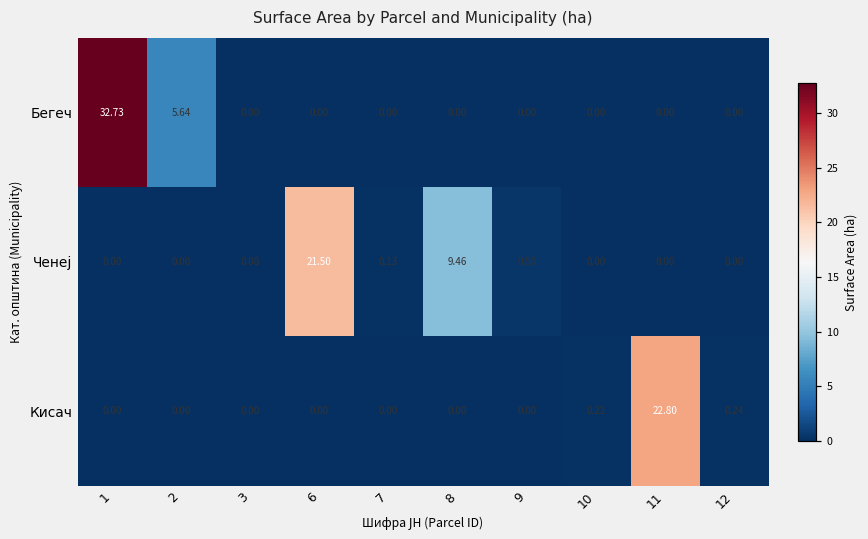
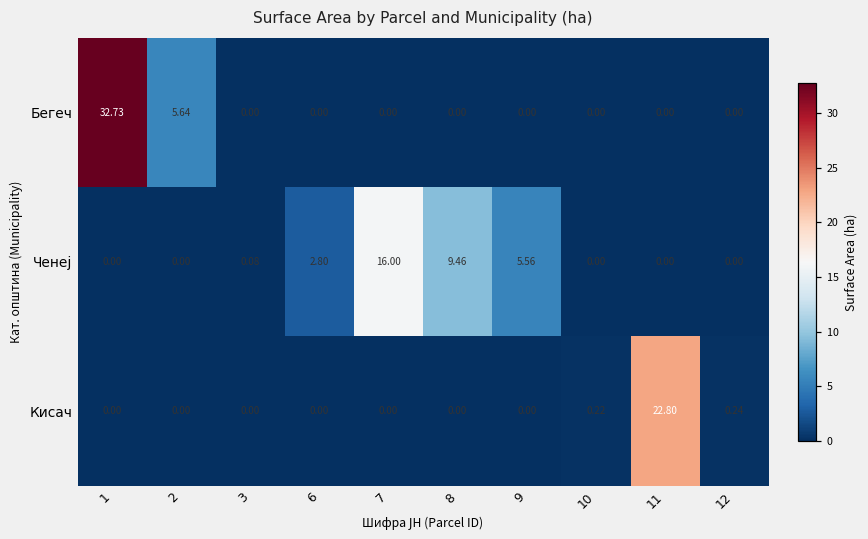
  {
    "Бегеч": {
      "1": 32.73,
      "2": 5.64
    },
    "Ченеј": {
-     "6": 21.50,
-     "7": 0.13,
+     "6": 2.80,
+     "7": 16.00,
      "8": 9.46,
-     "9": 0.50
+     "9": 5.56
    },
    "Кисач": {
      "10": 0.22,
      "11": 22.80,
      "12": 0.24
    }
  }
